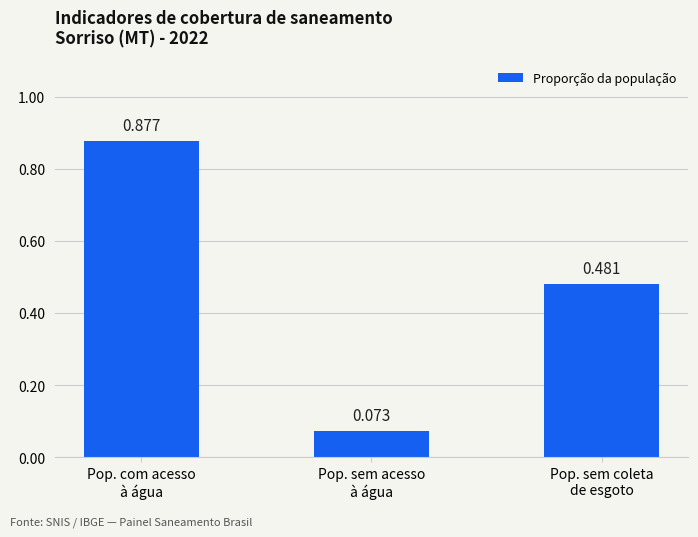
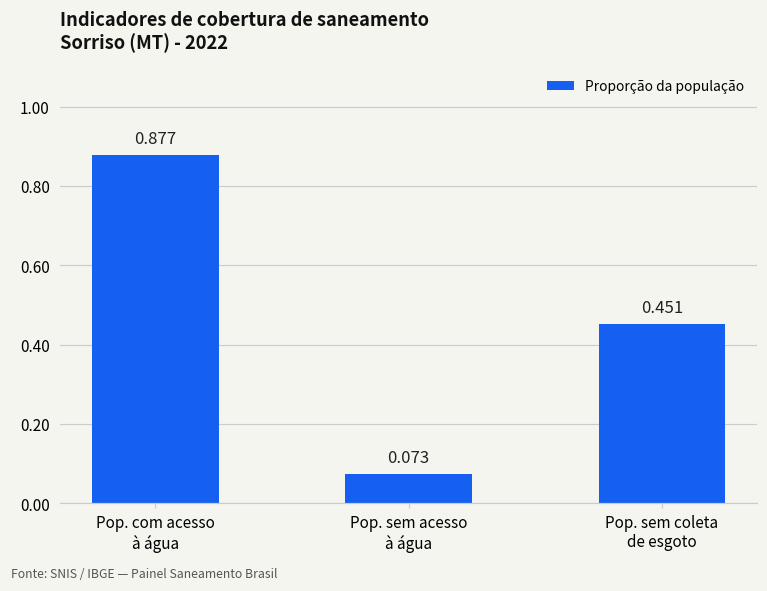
  {
    "Pop. com acesso à água": 0.877,
    "Pop. sem acesso à água": 0.073,
-   "Pop. sem coleta de esgoto": 0.481
+   "Pop. sem coleta de esgoto": 0.451
  }
